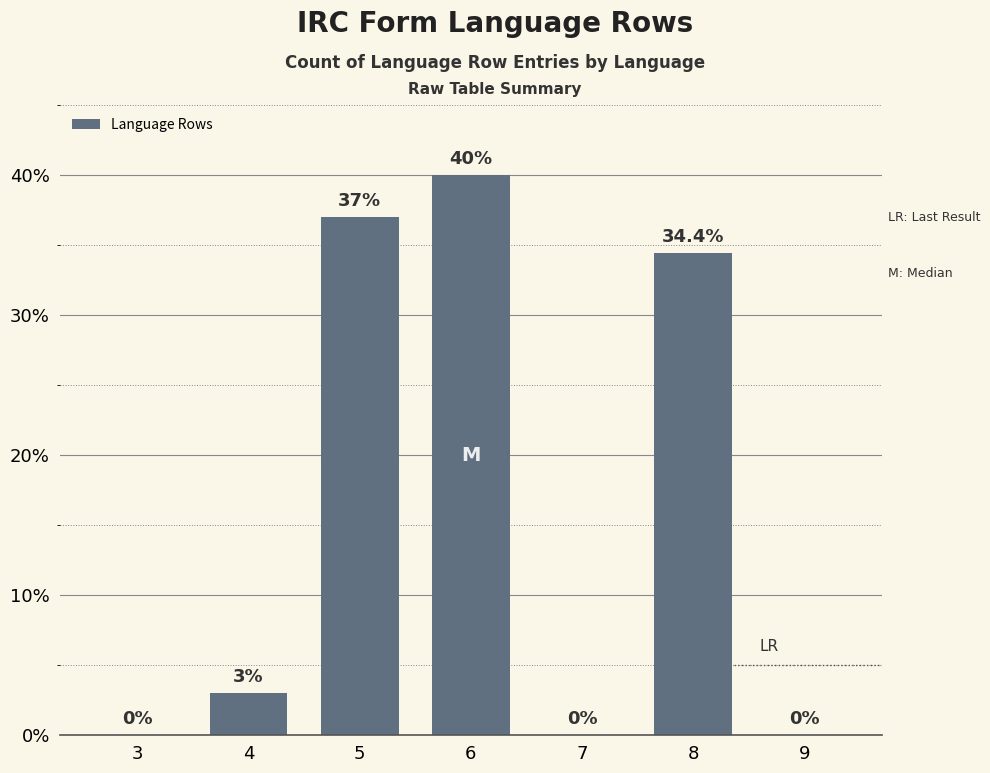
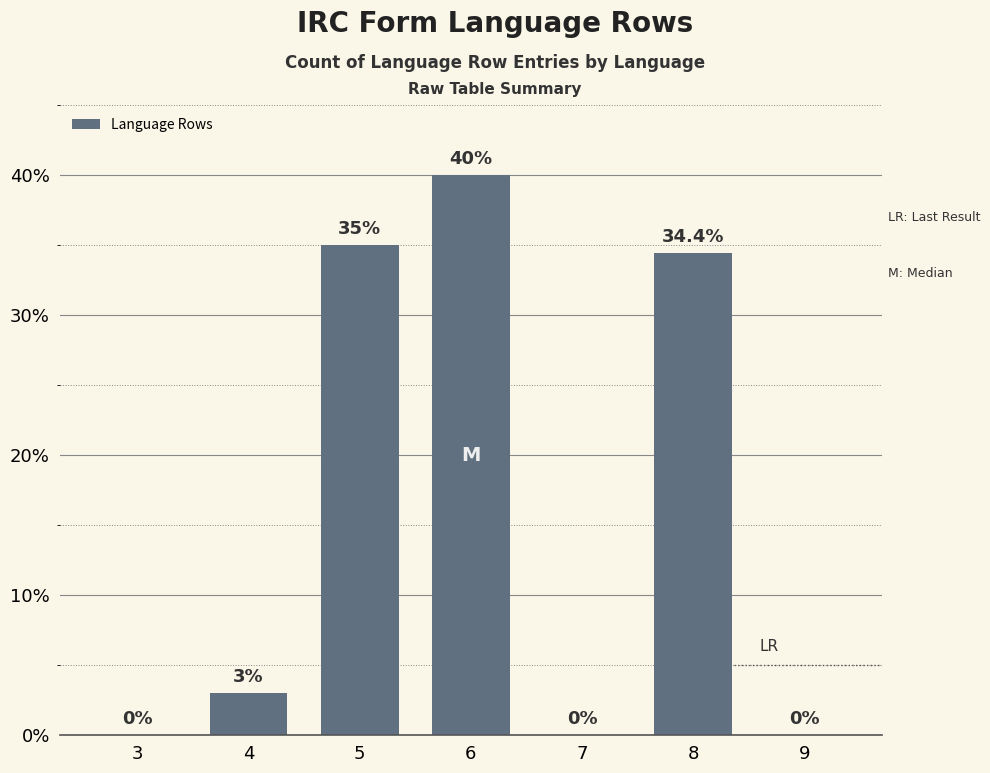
  {
    "3": "0%",
    "4": "3%",
-   "5": "37%",
+   "5": "35%",
    "6": "40%",
    "7": "0%",
    "8": "34.4%",
    "9": "0%"
  }
